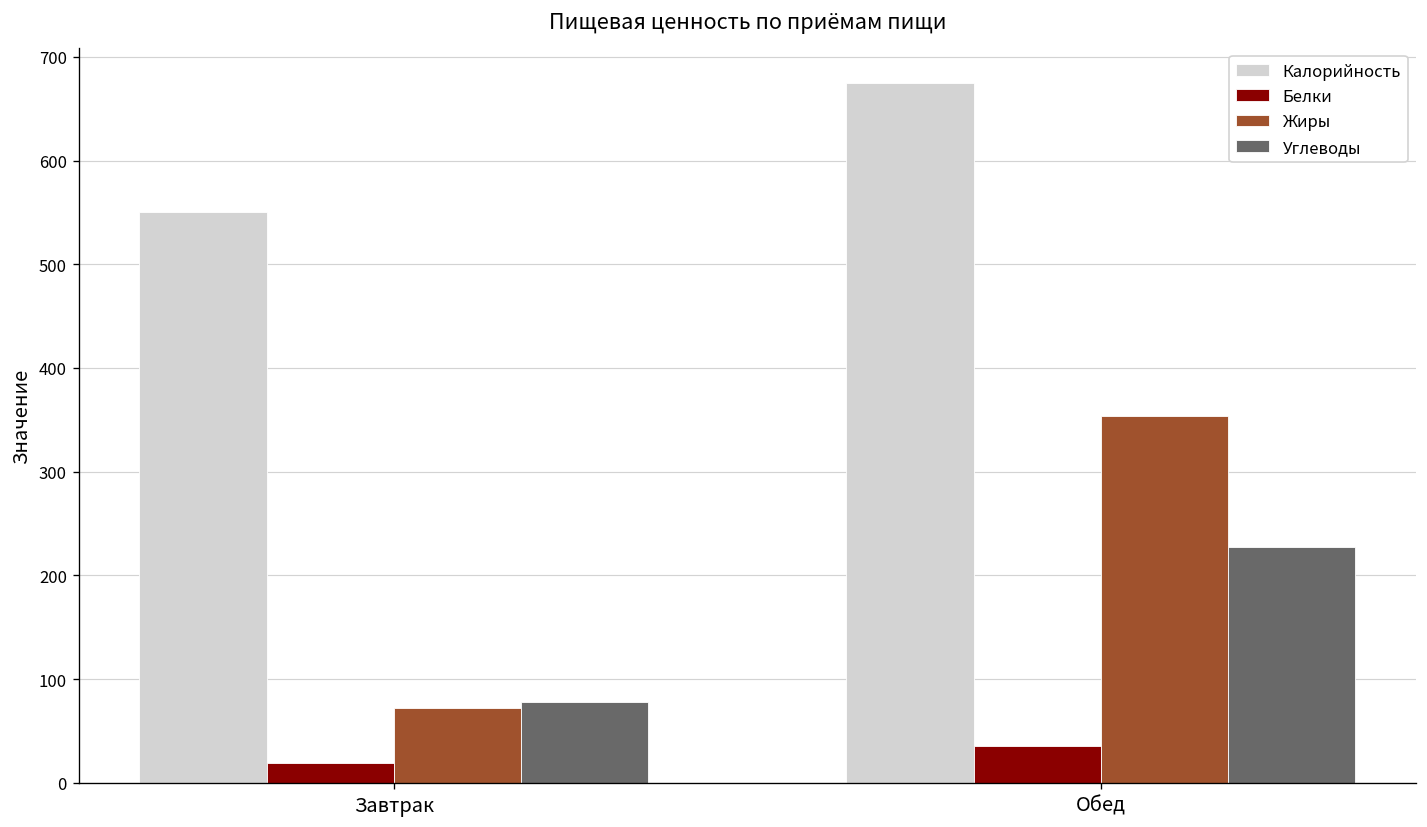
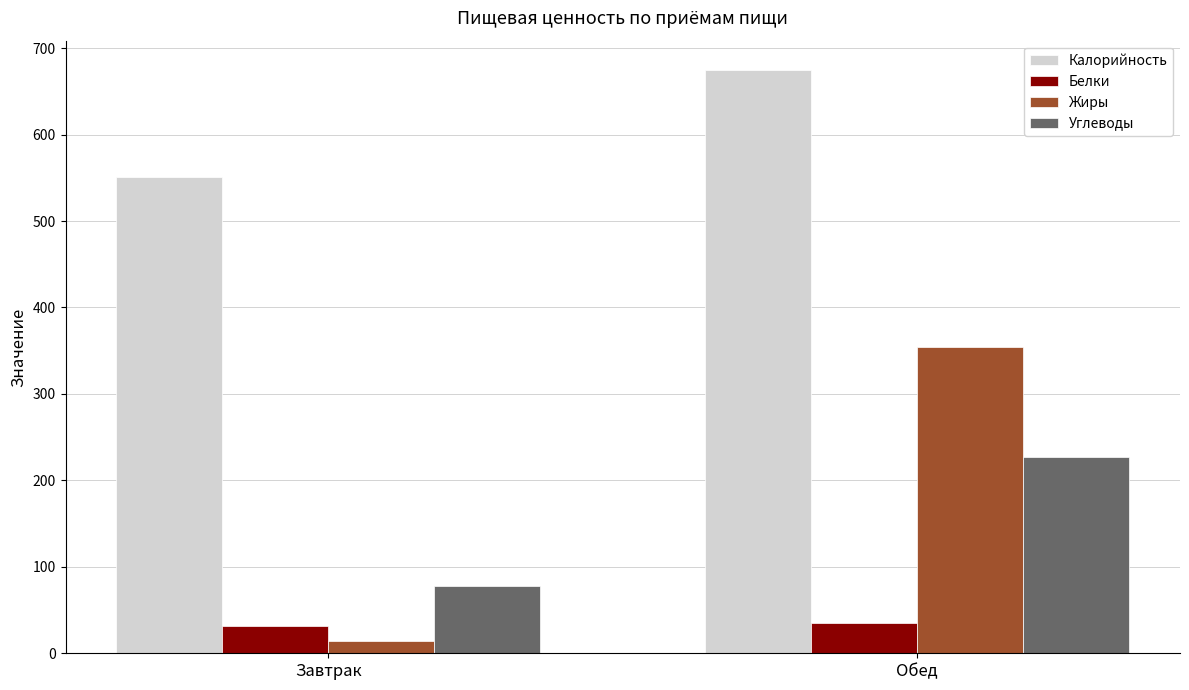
  {
    "Калорийность": {
      "Завтрак": 550,
      "Обед": 670
    },
    "Белки": {
-     "Завтрак": 20,
+     "Завтрак": 30,
      "Обед": 40
    },
    "Жиры": {
-     "Завтрак": 70,
+     "Завтрак": 10,
      "Обед": 350
    },
    "Углеводы": {
      "Завтрак": 80,
      "Обед": 230
    }
  }
